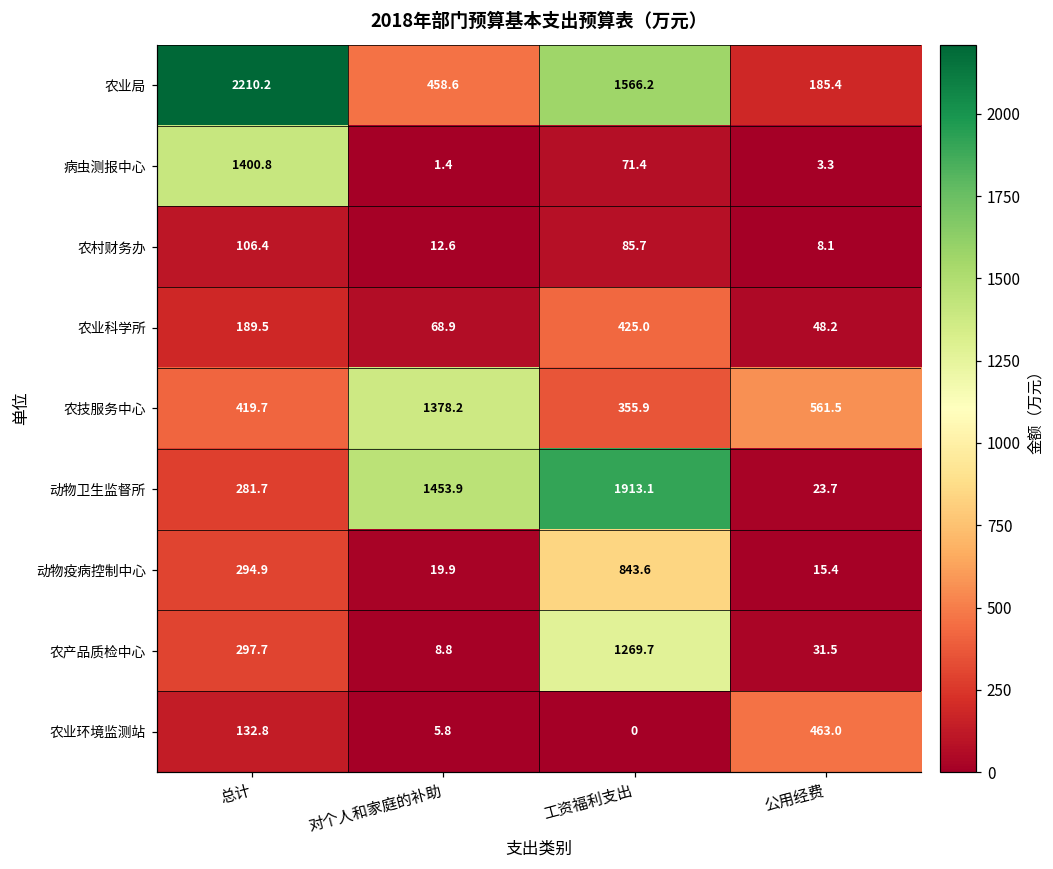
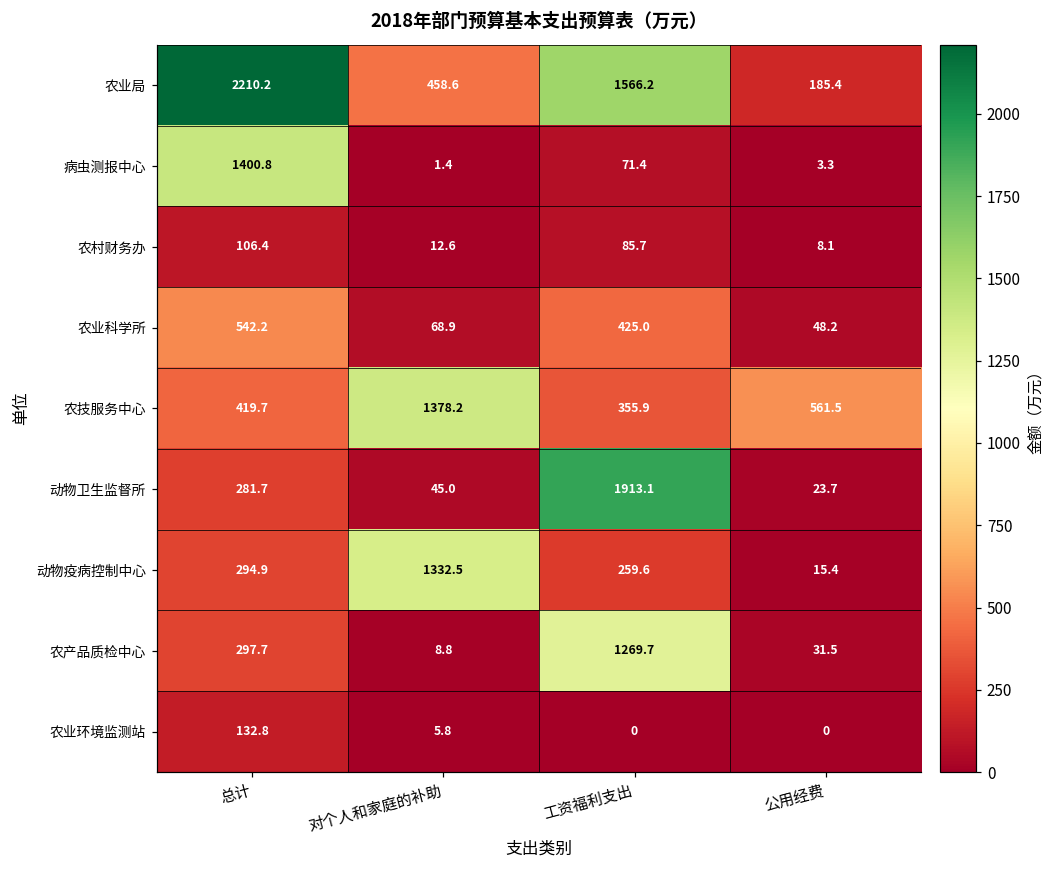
  {
    "农业局": {
      "总计": 2210.2,
      "对个人和家庭的补助": 458.6,
      "工资福利支出": 1566.2,
      "公用经费": 185.4
    },
    "病虫测报中心": {
      "总计": 1400.8,
      "对个人和家庭的补助": 1.4,
      "工资福利支出": 71.4,
      "公用经费": 3.3
    },
    "农村财务办": {
      "总计": 106.4,
      "对个人和家庭的补助": 12.6,
      "工资福利支出": 85.7,
      "公用经费": 8.1
    },
    "农业科学所": {
-     "总计": 189.5,
+     "总计": 542.2,
      "对个人和家庭的补助": 68.9,
      "工资福利支出": 425.0,
      "公用经费": 48.2
    },
    "农技服务中心": {
      "总计": 419.7,
      "对个人和家庭的补助": 1378.2,
      "工资福利支出": 355.9,
      "公用经费": 561.5
    },
    "动物卫生监督所": {
      "总计": 281.7,
-     "对个人和家庭的补助": 1453.9,
+     "对个人和家庭的补助": 45.0,
      "工资福利支出": 1913.1,
      "公用经费": 23.7
    },
    "动物疫病控制中心": {
      "总计": 294.9,
-     "对个人和家庭的补助": 19.9,
-     "工资福利支出": 843.6,
+     "对个人和家庭的补助": 1332.5,
+     "工资福利支出": 259.6,
      "公用经费": 15.4
    },
    "农产品质检中心": {
      "总计": 297.7,
      "对个人和家庭的补助": 8.8,
      "工资福利支出": 1269.7,
      "公用经费": 31.5
    },
    "农业环境监测站": {
      "总计": 132.8,
      "对个人和家庭的补助": 5.8,
      "工资福利支出": 0,
-     "公用经费": 463.0
+     "公用经费": 0
    }
  }
